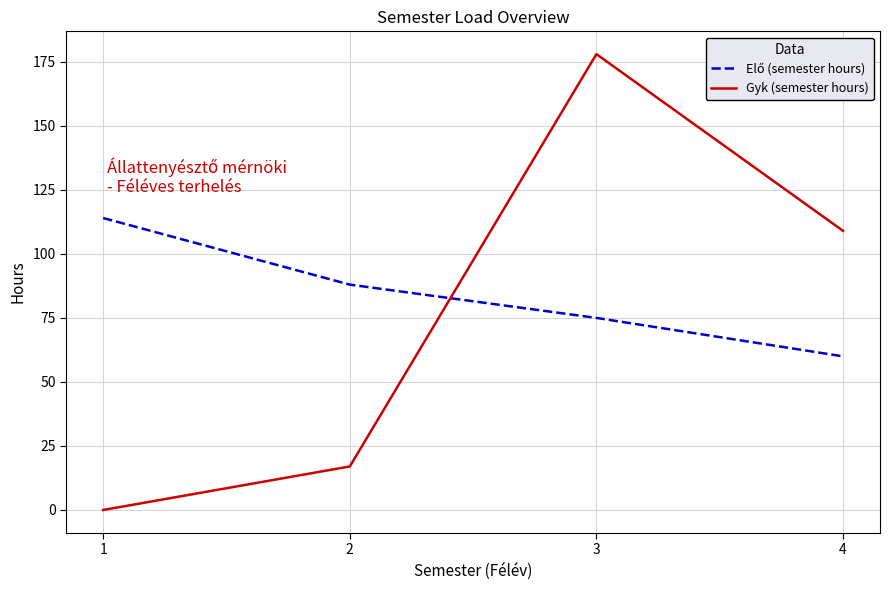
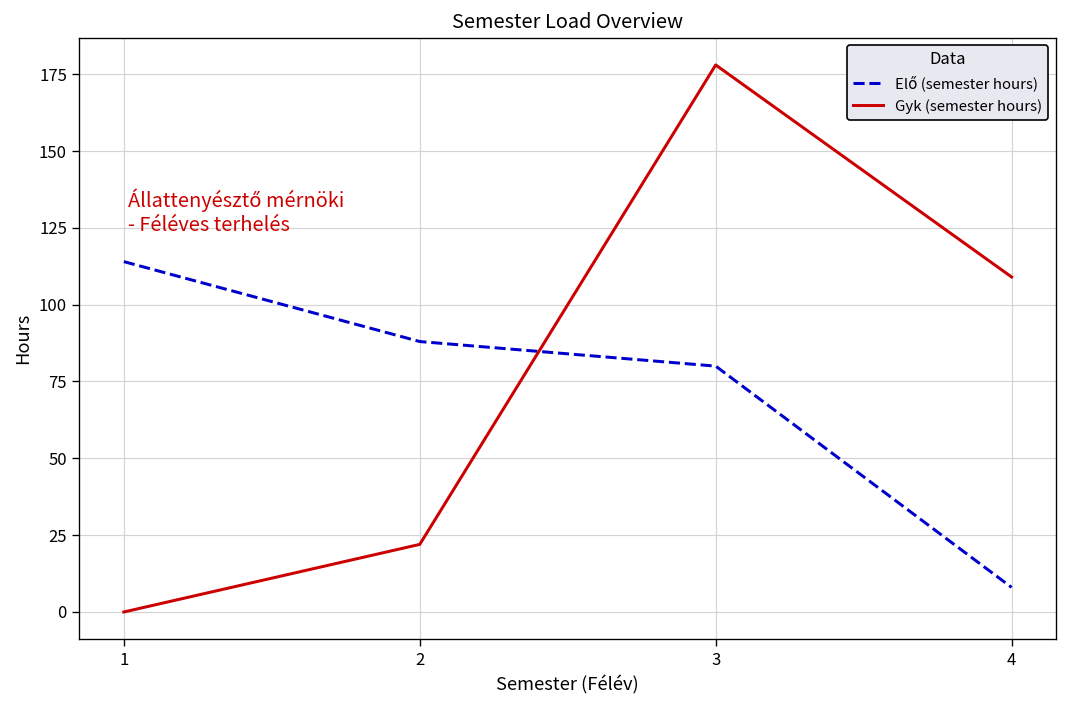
  {
    "Elő (semester hours)": {
      "1": 114,
      "2": 88,
-     "3": 75,
-     "4": 60
+     "3": 80,
+     "4": 8
    },
    "Gyk (semester hours)": {
      "1": 0,
-     "2": 17,
+     "2": 22,
      "3": 178,
      "4": 109
    }
  }
